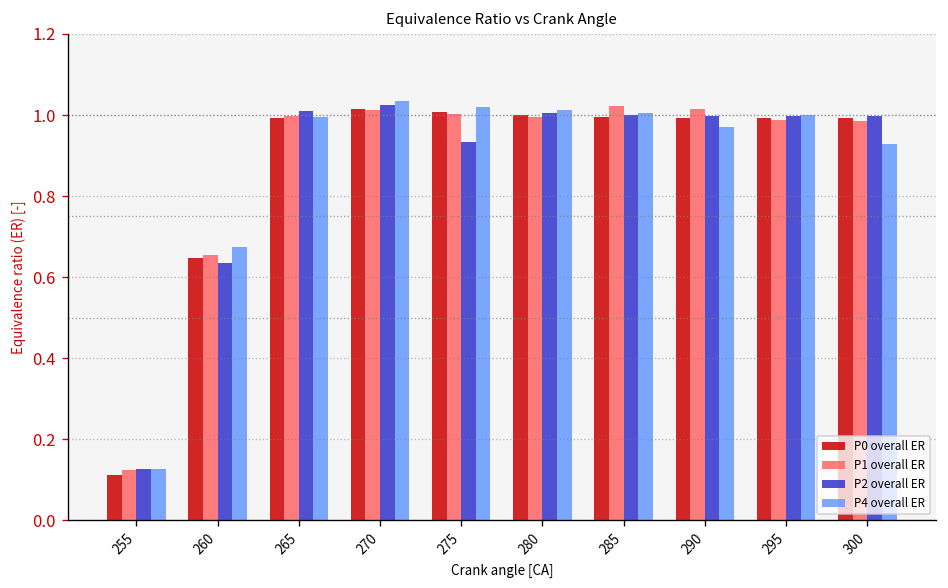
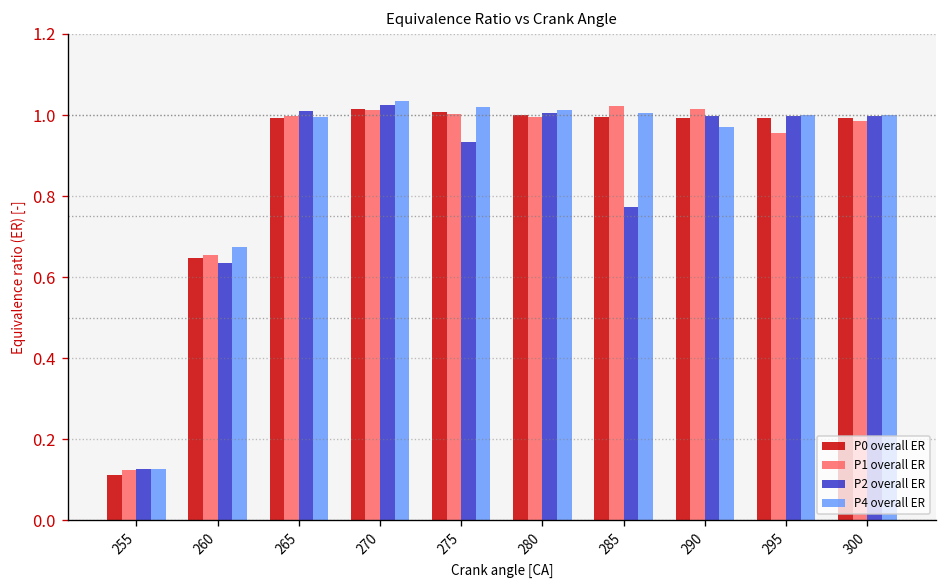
  {
    "P0 overall ER": {
      "255": 0.11,
      "260": 0.65,
      "265": 0.99,
      "270": 1.02,
      "275": 1.01,
      "280": 1.00,
      "285": 1.00,
      "290": 0.99,
      "295": 0.99,
      "300": 0.99
    },
    "P1 overall ER": {
      "255": 0.12,
      "260": 0.65,
      "265": 1.00,
      "270": 1.01,
      "275": 1.00,
      "280": 0.99,
      "285": 1.02,
      "290": 1.01,
-     "295": 0.99,
+     "295": 0.96,
      "300": 0.99
    },
    "P2 overall ER": {
      "255": 0.13,
      "260": 0.63,
      "265": 1.01,
      "270": 1.03,
      "275": 0.93,
      "280": 1.00,
-     "285": 1.00,
+     "285": 0.77,
      "290": 1.00,
      "295": 1.00,
      "300": 1.00
    },
    "P4 overall ER": {
      "255": 0.13,
      "260": 0.67,
      "265": 1.00,
      "270": 1.03,
      "275": 1.02,
      "280": 1.01,
      "285": 1.01,
      "290": 0.97,
      "295": 1.00,
-     "300": 0.93
+     "300": 1.00
    }
  }
